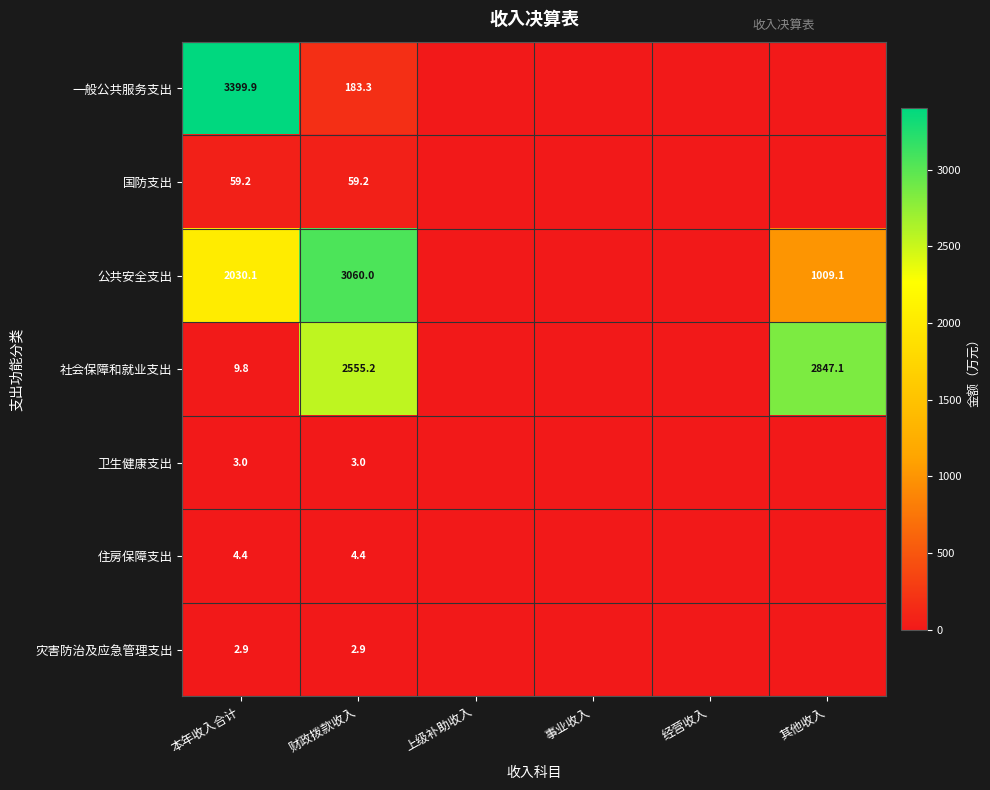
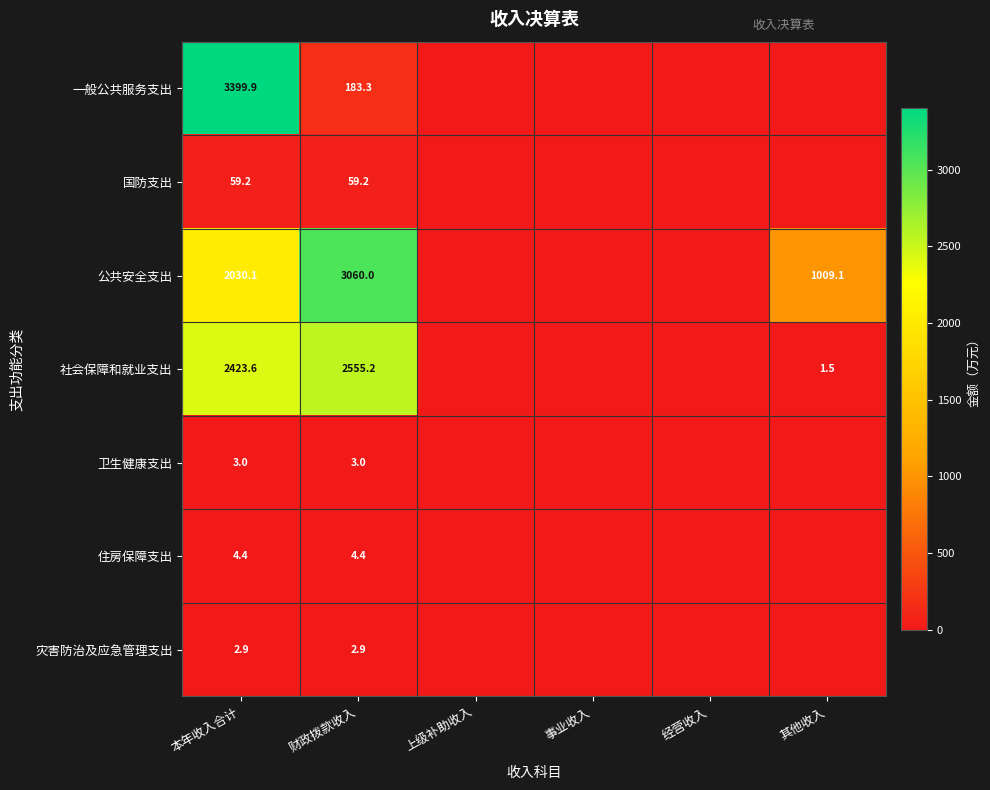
  {
    "一般公共服务支出": {
      "本年收入合计": 3399.9,
      "财政拨款收入": 183.3
    },
    "国防支出": {
      "本年收入合计": 59.2,
      "财政拨款收入": 59.2
    },
    "公共安全支出": {
      "本年收入合计": 2030.1,
      "财政拨款收入": 3060.0,
      "其他收入": 1009.1
    },
    "社会保障和就业支出": {
-     "本年收入合计": 9.8,
+     "本年收入合计": 2423.6,
      "财政拨款收入": 2555.2,
-     "其他收入": 2847.1
+     "其他收入": 1.5
    },
    "卫生健康支出": {
      "本年收入合计": 3.0,
      "财政拨款收入": 3.0
    },
    "住房保障支出": {
      "本年收入合计": 4.4,
      "财政拨款收入": 4.4
    },
    "灾害防治及应急管理支出": {
      "本年收入合计": 2.9,
      "财政拨款收入": 2.9
    }
  }
